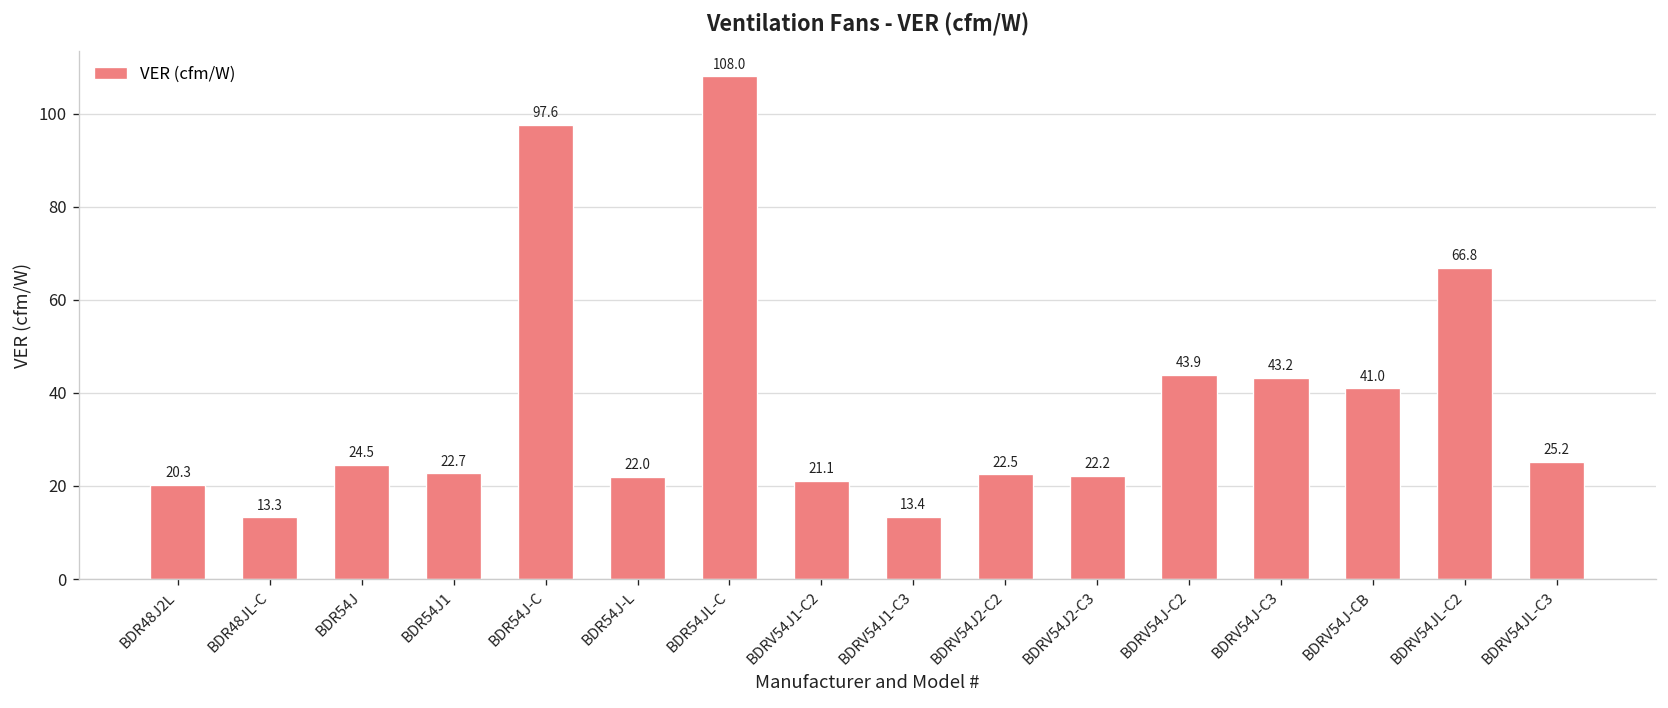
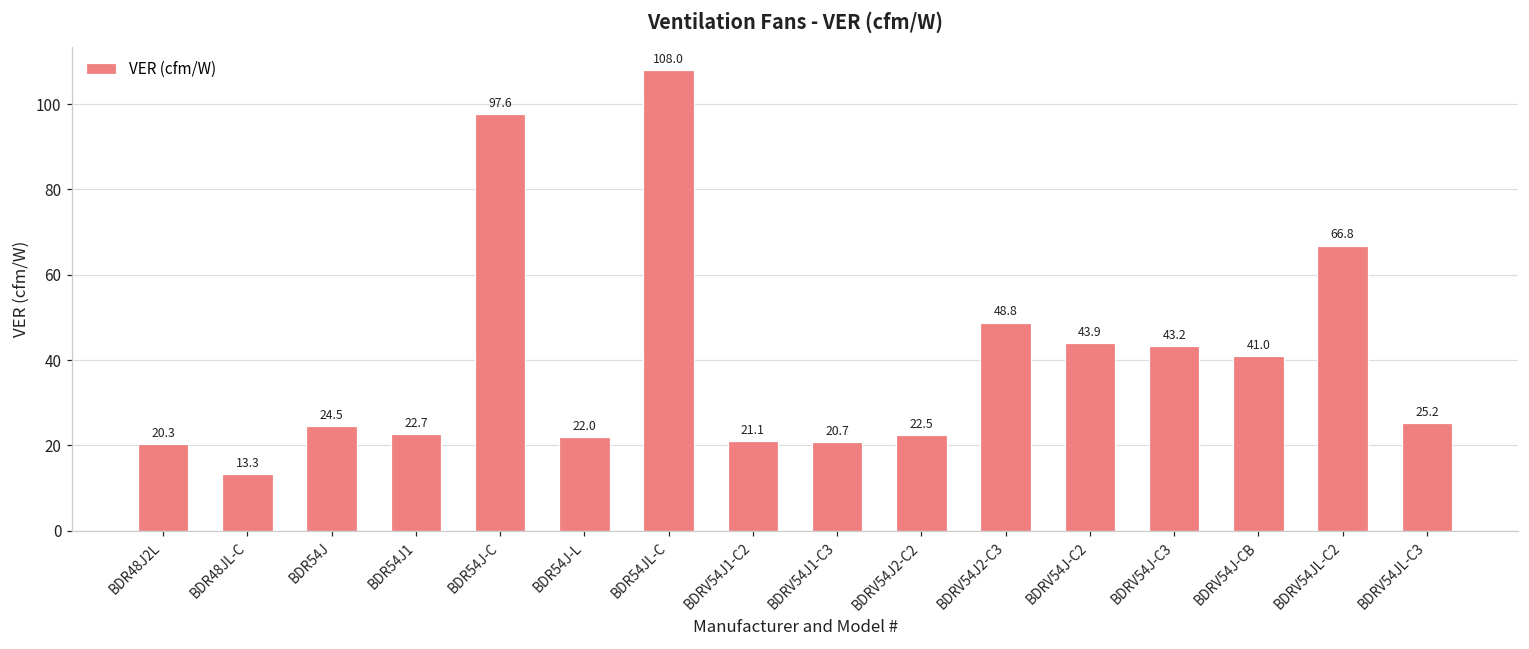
  {
    "BDR48J2L": 20.3,
    "BDR48JL-C": 13.3,
    "BDR54J": 24.5,
    "BDR54J1": 22.7,
    "BDR54J-C": 97.6,
    "BDR54J-L": 22.0,
    "BDR54JL-C": 108.0,
    "BDRV54J1-C2": 21.1,
-   "BDRV54J1-C3": 13.4,
+   "BDRV54J1-C3": 20.7,
    "BDRV54J2-C2": 22.5,
-   "BDRV54J2-C3": 22.2,
+   "BDRV54J2-C3": 48.8,
    "BDRV54J-C2": 43.9,
    "BDRV54J-C3": 43.2,
    "BDRV54J-CB": 41.0,
    "BDRV54JL-C2": 66.8,
    "BDRV54JL-C3": 25.2
  }
